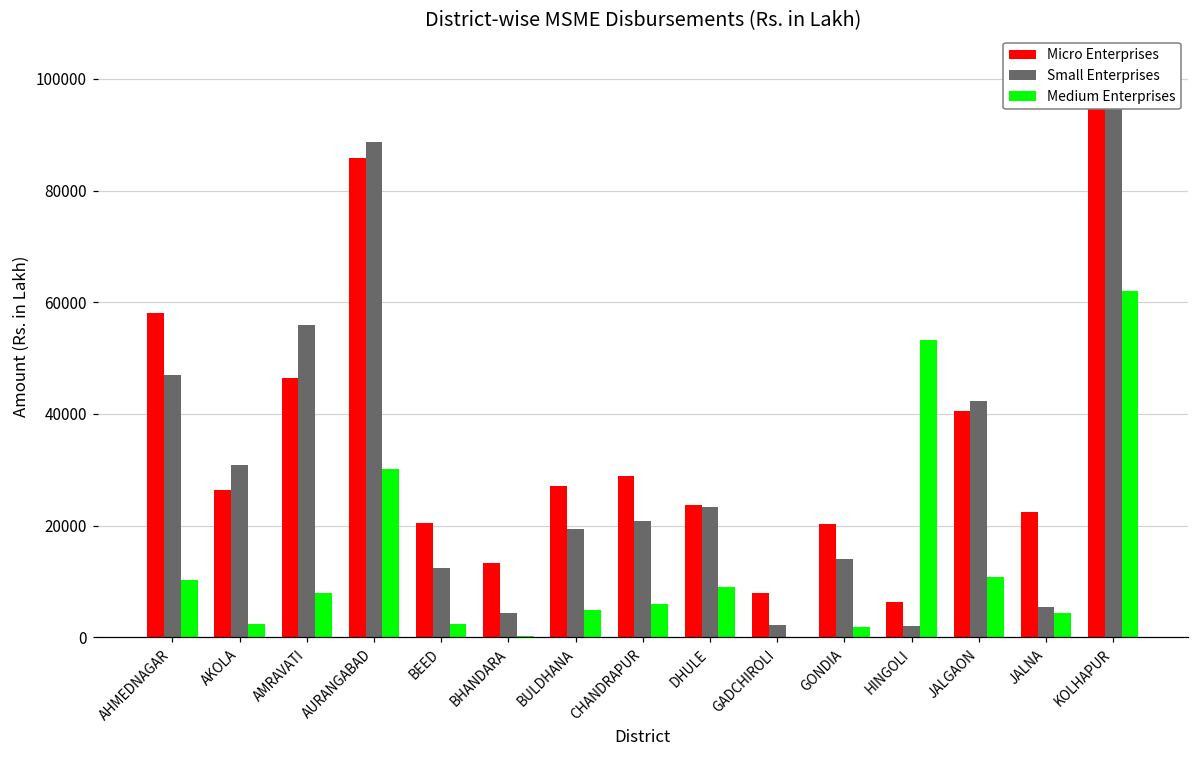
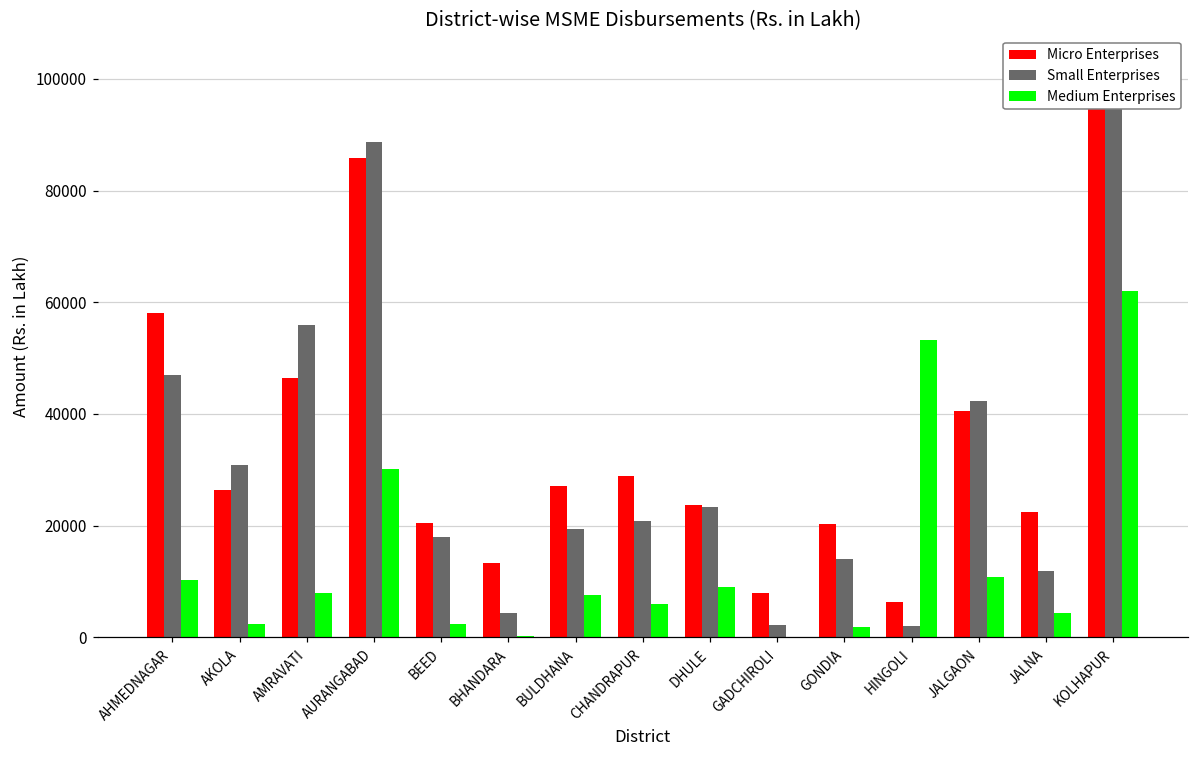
  {
    "Micro Enterprises": {
      "AHMEDNAGAR": 58000,
      "AKOLA": 26000,
      "AMRAVATI": 46000,
      "AURANGABAD": 86000,
      "BEED": 20000,
      "BHANDARA": 13000,
      "BULDHANA": 27000,
      "CHANDRAPUR": 29000,
      "DHULE": 24000,
      "GADCHIROLI": 8000,
      "GONDIA": 20000,
      "HINGOLI": 6000,
      "JALGAON": 41000,
      "JALNA": 22000
    },
    "Small Enterprises": {
      "AHMEDNAGAR": 47000,
      "AKOLA": 31000,
      "AMRAVATI": 56000,
      "AURANGABAD": 89000,
-     "BEED": 12000,
+     "BEED": 18000,
      "BHANDARA": 4000,
      "BULDHANA": 19000,
      "CHANDRAPUR": 21000,
      "DHULE": 23000,
      "GADCHIROLI": 2000,
      "GONDIA": 14000,
      "HINGOLI": 2000,
      "JALGAON": 42000,
-     "JALNA": 6000
+     "JALNA": 12000
    },
    "Medium Enterprises": {
      "AHMEDNAGAR": 10000,
      "AKOLA": 2000,
      "AMRAVATI": 8000,
      "AURANGABAD": 30000,
      "BEED": 2000,
-     "BULDHANA": 5000,
+     "BULDHANA": 8000,
      "CHANDRAPUR": 6000,
      "DHULE": 9000,
      "GONDIA": 2000,
      "HINGOLI": 53000,
      "JALGAON": 11000,
      "JALNA": 4000,
      "KOLHAPUR": 62000
    }
  }
